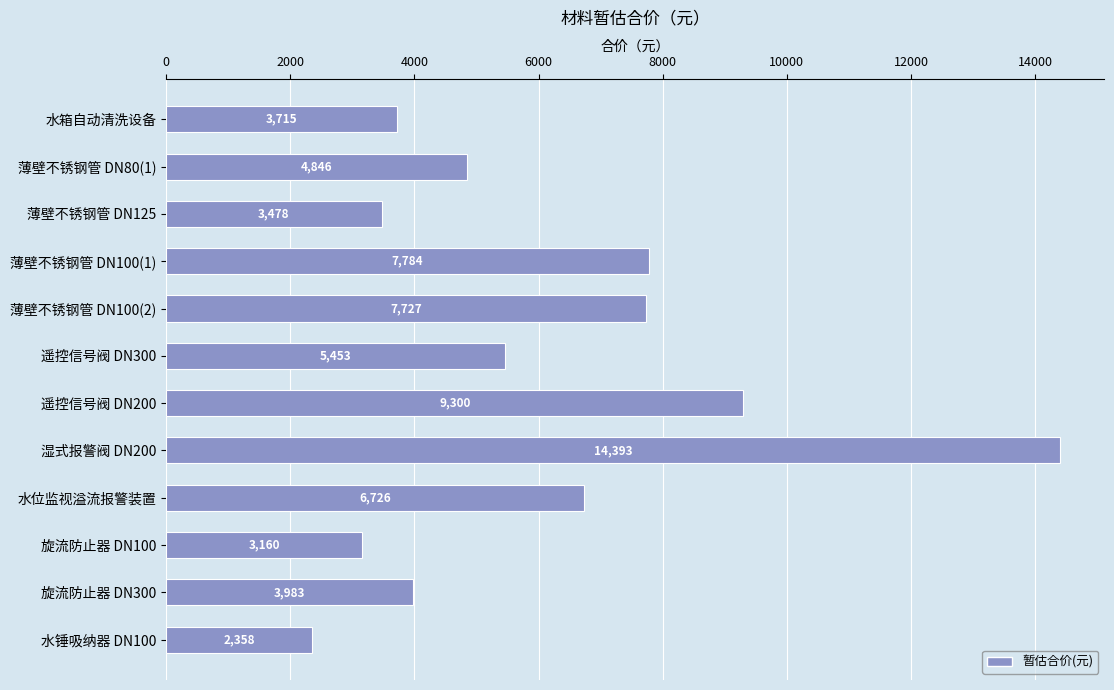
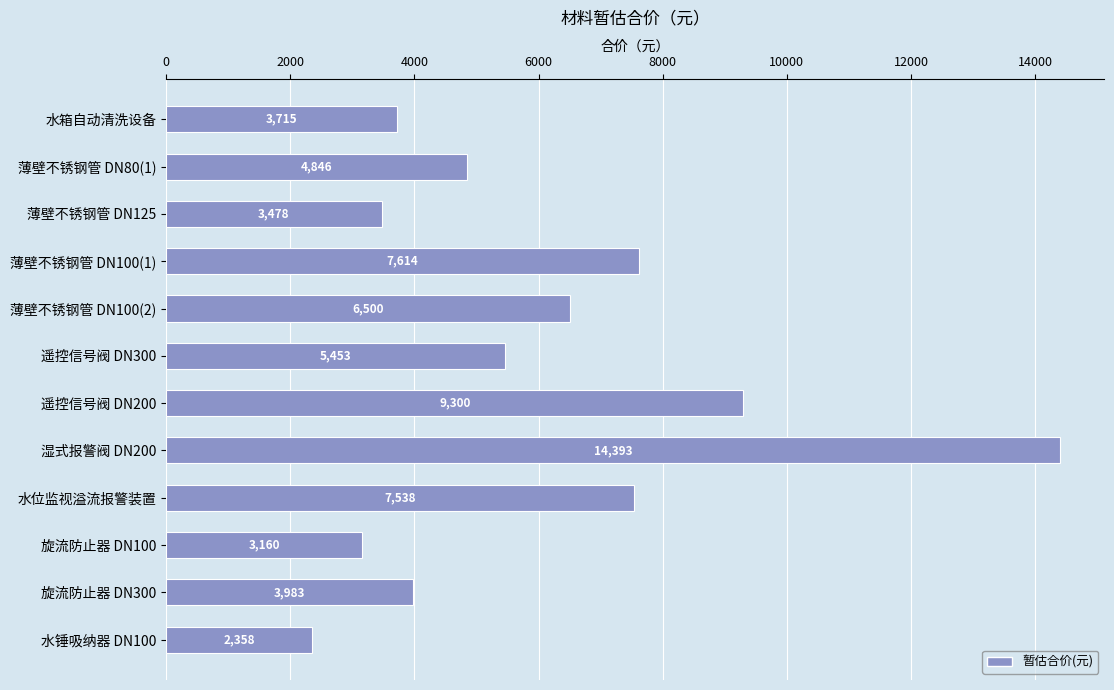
  {
    "水箱自动清洗设备": "3,715",
    "薄壁不锈钢管 DN80(1)": "4,846",
    "薄壁不锈钢管 DN125": "3,478",
-   "薄壁不锈钢管 DN100(1)": "7,784",
-   "薄壁不锈钢管 DN100(2)": "7,727",
+   "薄壁不锈钢管 DN100(1)": "7,614",
+   "薄壁不锈钢管 DN100(2)": "6,500",
    "遥控信号阀 DN300": "5,453",
    "遥控信号阀 DN200": "9,300",
    "湿式报警阀 DN200": "14,393",
-   "水位监视溢流报警装置": "6,726",
+   "水位监视溢流报警装置": "7,538",
    "旋流防止器 DN100": "3,160",
    "旋流防止器 DN300": "3,983",
    "水锤吸纳器 DN100": "2,358"
  }
